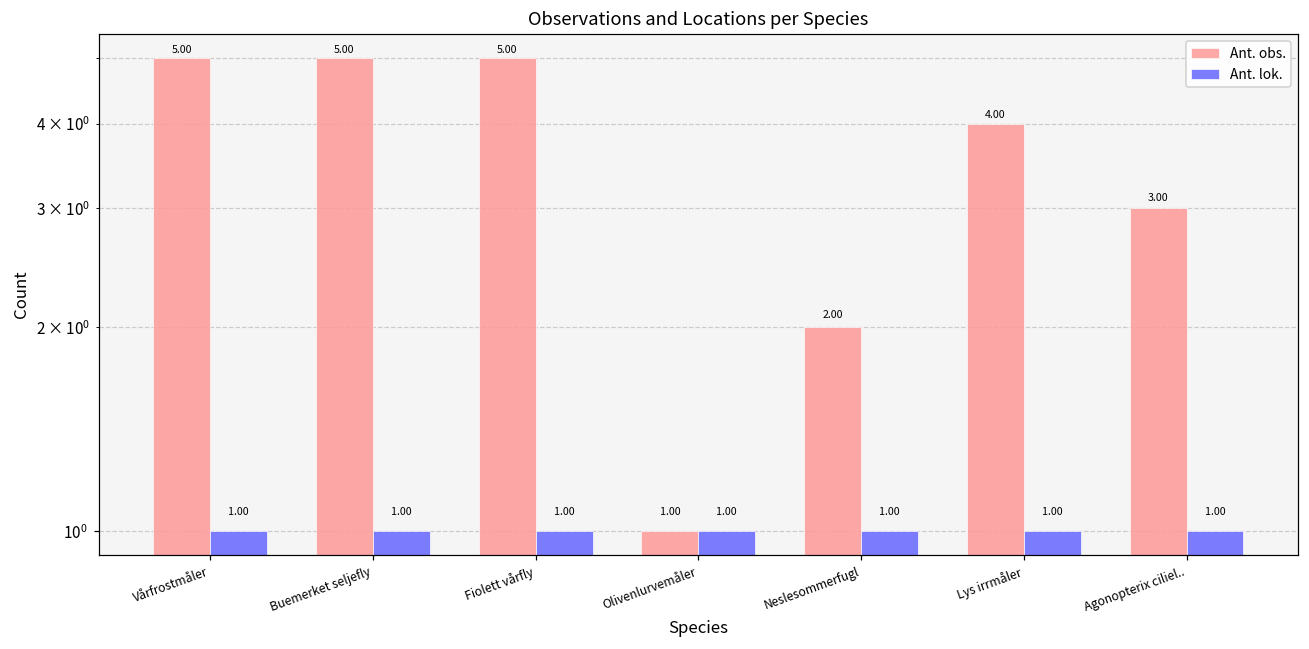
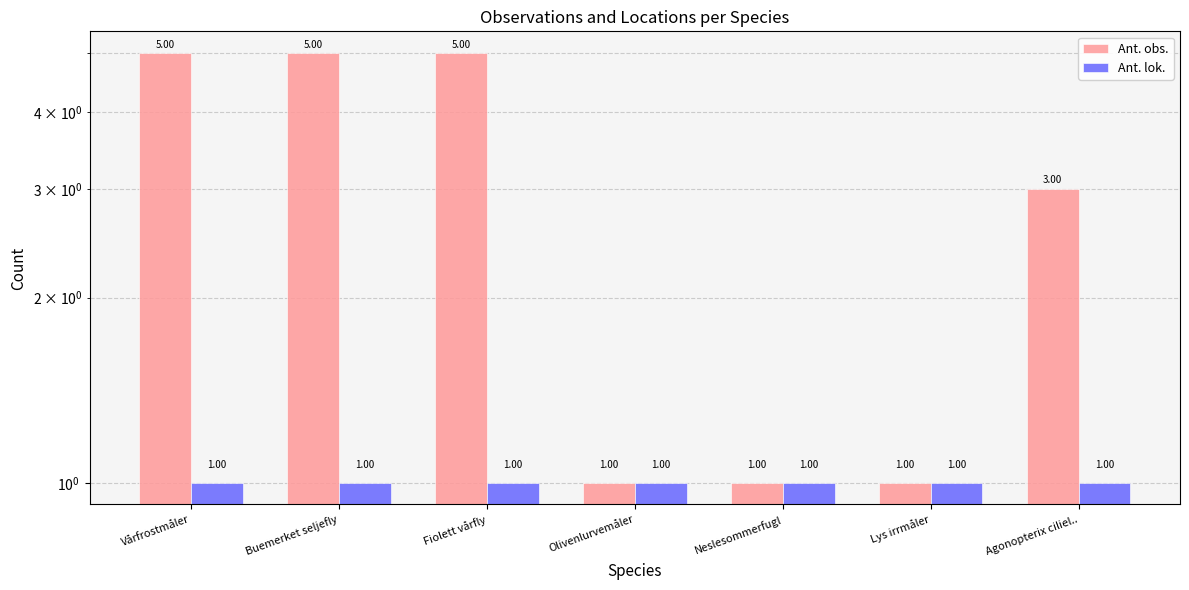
  {
    "Ant. obs.": {
      "Vårfrostmåler": 5.00,
      "Buemerket seljefly": 5.00,
      "Fiolett vårfly": 5.00,
      "Olivenlurvemåler": 1.00,
-     "Neslesommerfugl": 2.00,
-     "Lys irrmåler": 4.00,
+     "Neslesommerfugl": 1.00,
+     "Lys irrmåler": 1.00,
      "Agonopterix ciliel..": 3.00
    },
    "Ant. lok.": {
      "Vårfrostmåler": 1.00,
      "Buemerket seljefly": 1.00,
      "Fiolett vårfly": 1.00,
      "Olivenlurvemåler": 1.00,
      "Neslesommerfugl": 1.00,
      "Lys irrmåler": 1.00,
      "Agonopterix ciliel..": 1.00
    }
  }
